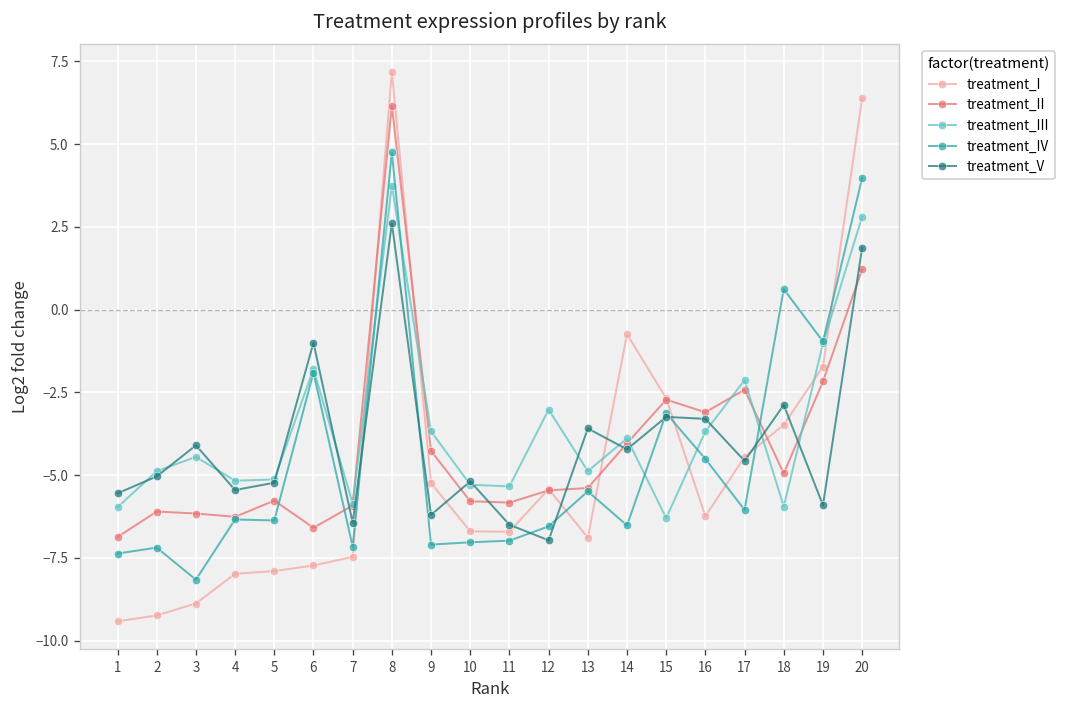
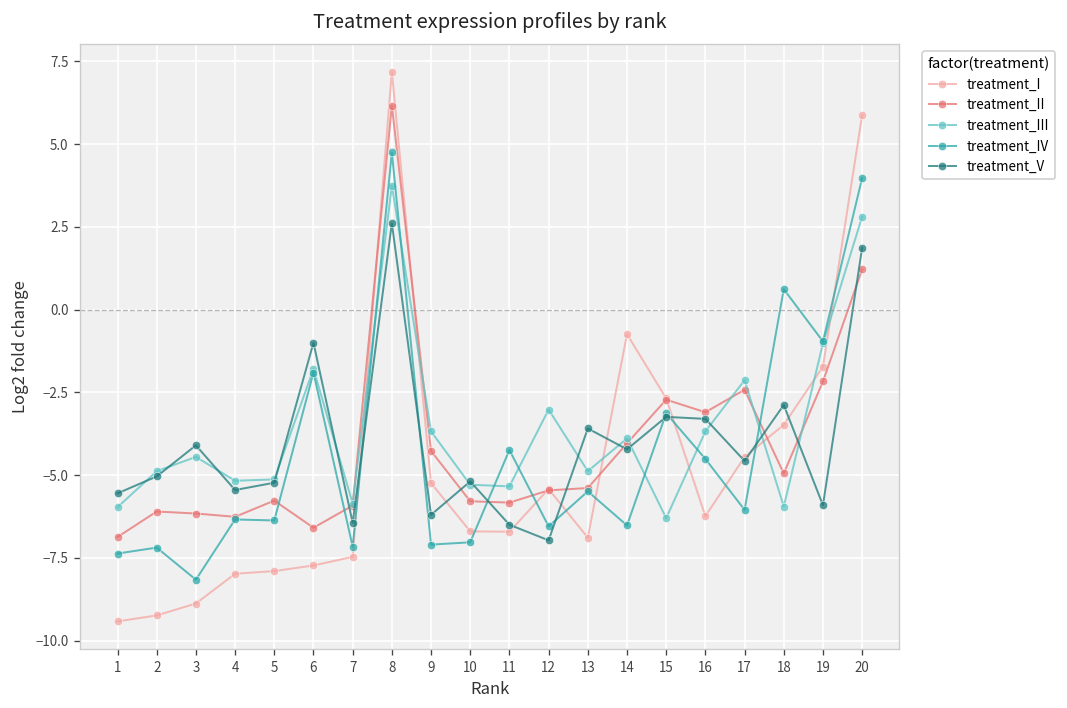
  {
    "treatment_I": {
      "1": -9.4,
      "2": -9.2,
      "3": -8.9,
      "4": -8.0,
      "5": -7.9,
      "6": -7.7,
      "7": -7.5,
      "8": 7.2,
      "9": -5.2,
      "10": -6.7,
      "11": -6.7,
      "13": -6.9,
      "14": -0.7,
      "16": -6.2,
      "17": -4.5,
      "18": -3.5,
      "19": -1.7,
-     "20": 6.4
+     "20": 5.9
    },
    "treatment_II": {
      "1": -6.9,
      "2": -6.1,
      "3": -6.2,
      "5": -5.8,
      "6": -6.6,
      "8": 6.2,
      "9": -4.3,
      "10": -5.8,
      "11": -5.8,
      "13": -5.4,
      "14": -4.0,
      "16": -3.1,
      "17": -2.4,
      "18": -5.0,
      "19": -2.2,
      "20": 1.2
    },
    "treatment_III": {
      "1": -6.0,
      "2": -4.9,
      "3": -4.5,
      "4": -5.2,
      "5": -5.1,
      "6": -1.8,
      "8": 3.8,
      "9": -3.7,
      "10": -5.3,
      "11": -5.3,
      "12": -3.0,
      "13": -4.9,
      "14": -3.9,
      "15": -6.3,
      "16": -3.7,
      "17": -2.1,
      "18": -6.0,
      "20": 2.8
    },
    "treatment_IV": {
      "1": -7.4,
      "2": -7.2,
      "3": -8.2,
      "5": -6.4,
      "6": -1.9,
      "7": -7.2,
      "8": 4.8,
      "9": -7.1,
      "10": -7.0,
-     "11": -7.0,
+     "11": -4.2,
      "12": -6.6,
      "13": -5.5,
      "14": -6.5,
      "15": -3.1,
      "16": -4.5,
      "17": -6.1,
      "18": 0.6,
      "20": 4.0
    },
    "treatment_V": {
      "1": -5.6,
      "2": -5.0,
      "3": -4.1,
      "4": -5.5,
      "5": -5.2,
      "6": -1.0,
      "7": -6.4,
      "8": 2.6,
      "9": -6.2,
      "10": -5.2,
      "11": -6.5,
      "12": -7.0,
      "13": -3.6,
      "14": -4.2,
      "15": -3.2,
      "16": -3.3,
      "17": -4.6,
      "18": -2.9,
      "19": -5.9,
      "20": 1.9
    }
  }
